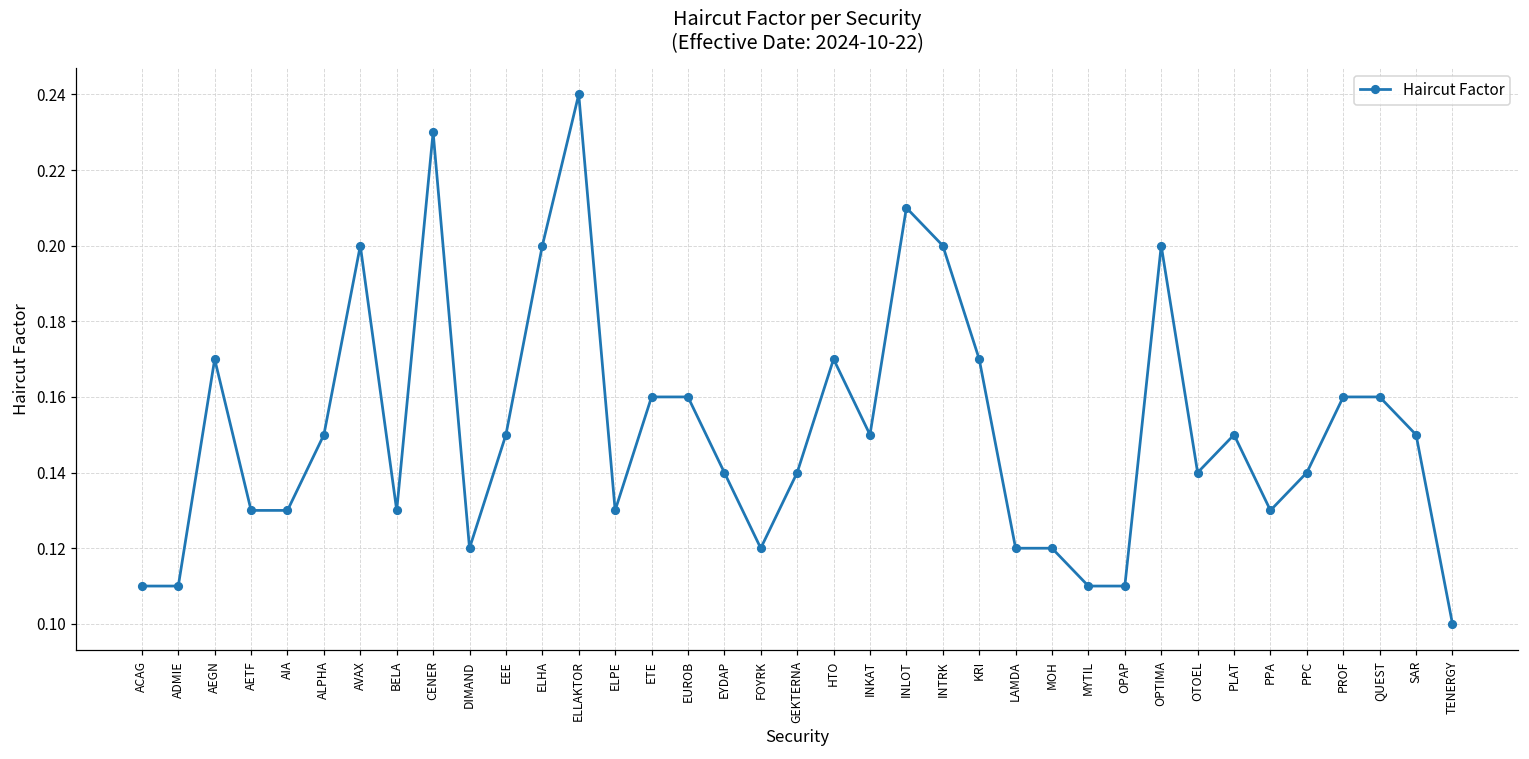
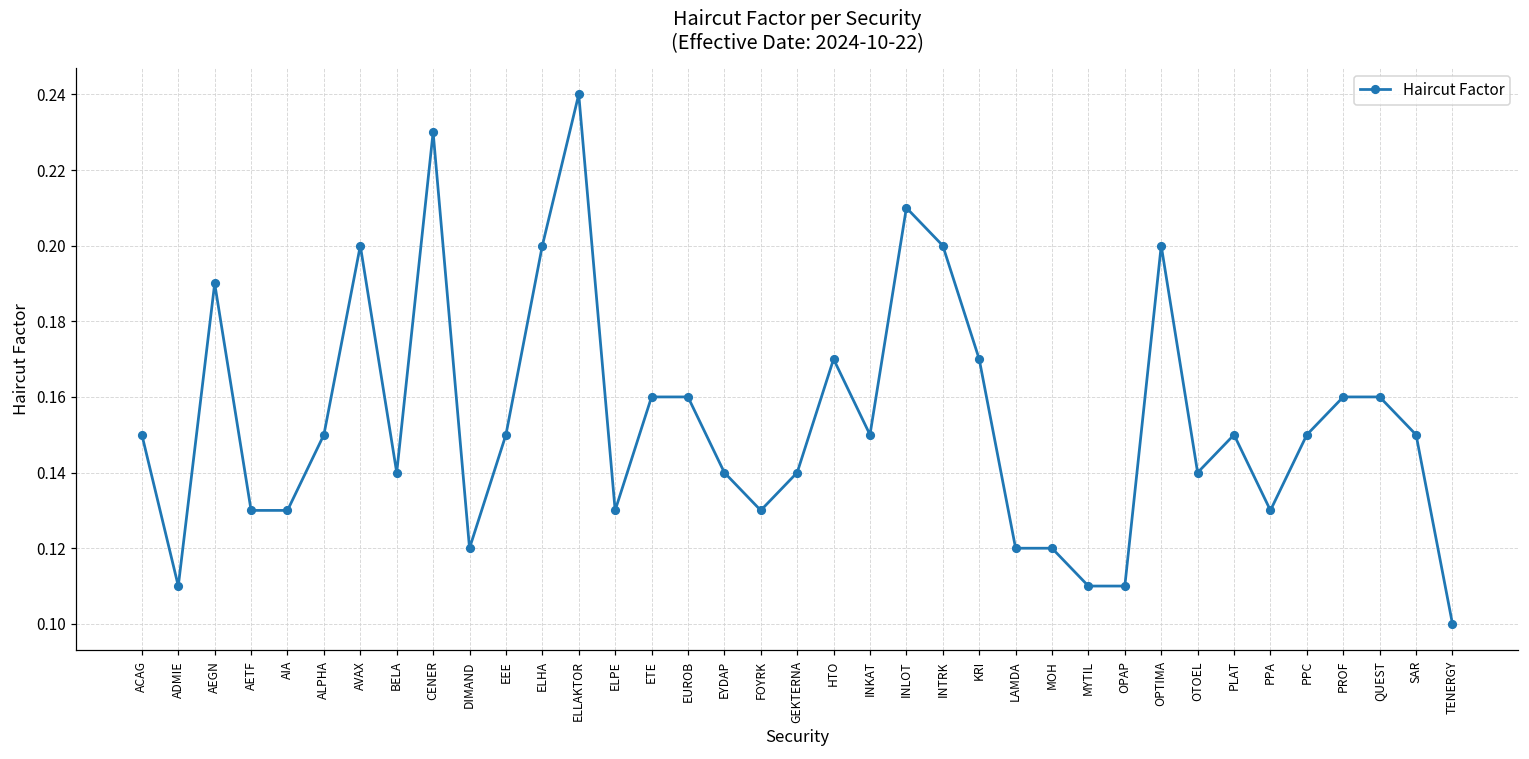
  {
-   "ACAG": 0.11,
+   "ACAG": 0.15,
    "ADMIE": 0.11,
-   "AEGN": 0.17,
+   "AEGN": 0.19,
    "AETF": 0.13,
    "AIA": 0.13,
    "ALPHA": 0.15,
    "AVAX": 0.20,
-   "BELA": 0.13,
+   "BELA": 0.14,
    "CENER": 0.23,
    "DIMAND": 0.12,
    "EEE": 0.15,
    "ELHA": 0.20,
    "ELLAKTOR": 0.24,
    "ELPE": 0.13,
    "ETE": 0.16,
    "EUROB": 0.16,
    "EYDAP": 0.14,
-   "FOYRK": 0.12,
+   "FOYRK": 0.13,
    "GEKTERNA": 0.14,
    "HTO": 0.17,
    "INKAT": 0.15,
    "INLOT": 0.21,
    "INTRK": 0.20,
    "KRI": 0.17,
    "LAMDA": 0.12,
    "MOH": 0.12,
    "MYTIL": 0.11,
    "OPAP": 0.11,
    "OPTIMA": 0.20,
    "OTOEL": 0.14,
    "PLAT": 0.15,
    "PPA": 0.13,
-   "PPC": 0.14,
+   "PPC": 0.15,
    "PROF": 0.16,
    "QUEST": 0.16,
    "SAR": 0.15,
    "TENERGY": 0.10
  }
